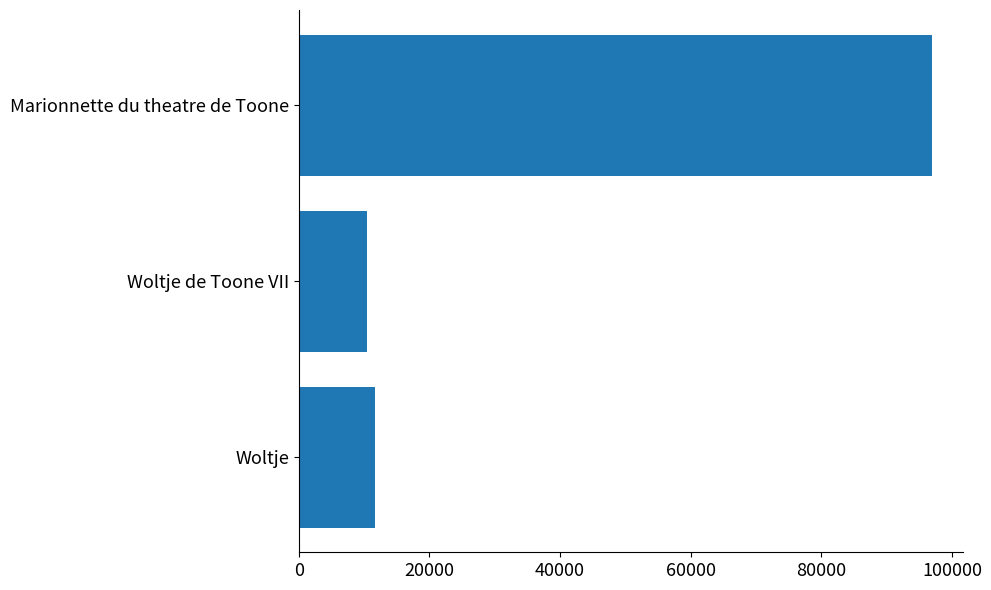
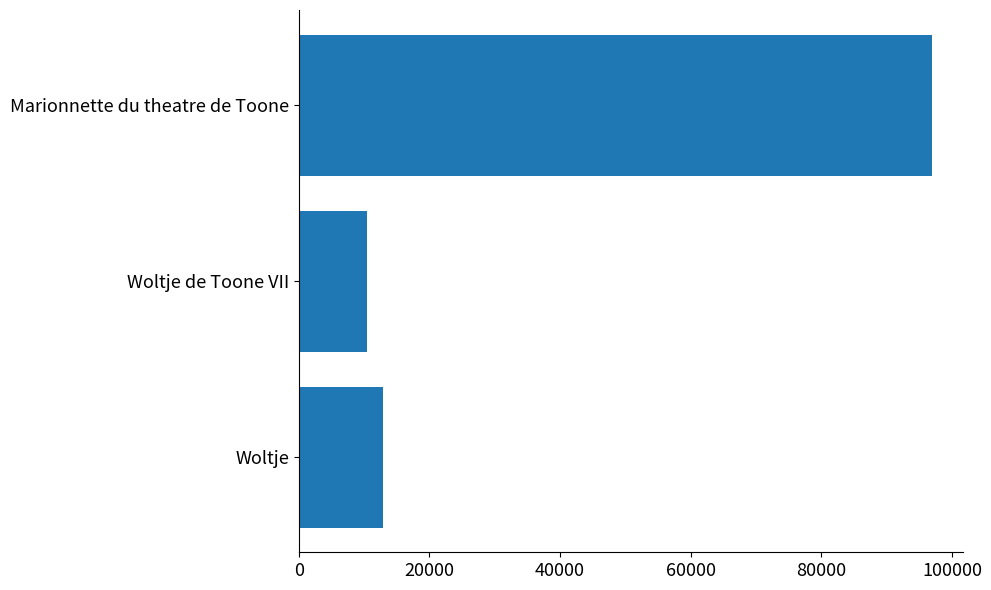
  {
    "Marionnette du theatre de Toone": 97000,
    "Woltje de Toone VII": 10000,
-   "Woltje": 12000
+   "Woltje": 13000
  }
